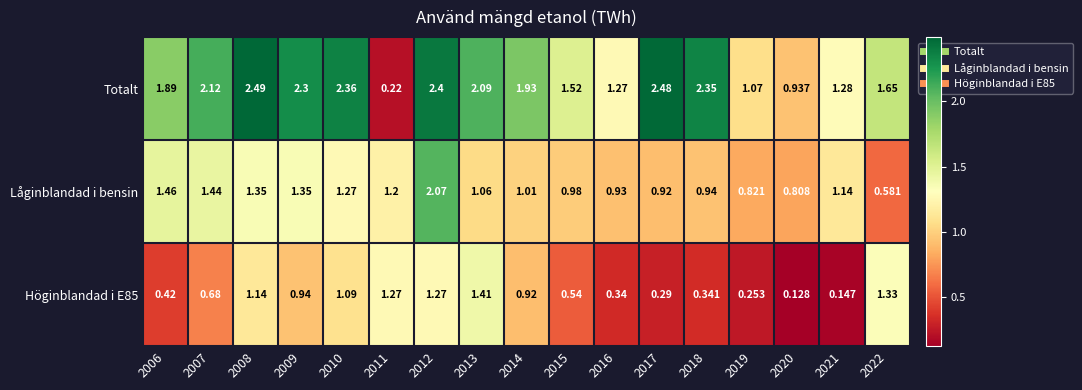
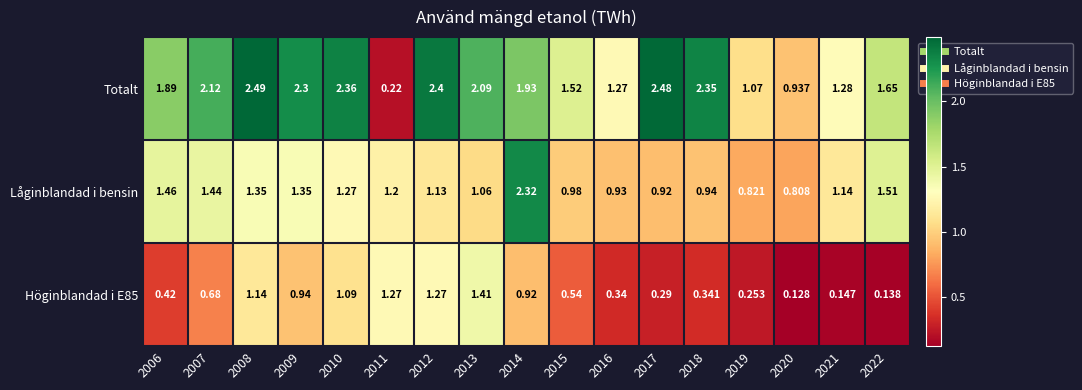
  {
    "Totalt": {
      "2006": 1.89,
      "2007": 2.12,
      "2008": 2.49,
      "2009": 2.3,
      "2010": 2.36,
      "2011": 0.22,
      "2012": 2.4,
      "2013": 2.09,
      "2014": 1.93,
      "2015": 1.52,
      "2016": 1.27,
      "2017": 2.48,
      "2018": 2.35,
      "2019": 1.07,
      "2020": 0.937,
      "2021": 1.28,
      "2022": 1.65
    },
    "Låginblandad i bensin": {
      "2006": 1.46,
      "2007": 1.44,
      "2008": 1.35,
      "2009": 1.35,
      "2010": 1.27,
      "2011": 1.2,
-     "2012": 2.07,
+     "2012": 1.13,
      "2013": 1.06,
-     "2014": 1.01,
+     "2014": 2.32,
      "2015": 0.98,
      "2016": 0.93,
      "2017": 0.92,
      "2018": 0.94,
      "2019": 0.821,
      "2020": 0.808,
      "2021": 1.14,
-     "2022": 0.581
+     "2022": 1.51
    },
    "Höginblandad i E85": {
      "2006": 0.42,
      "2007": 0.68,
      "2008": 1.14,
      "2009": 0.94,
      "2010": 1.09,
      "2011": 1.27,
      "2012": 1.27,
      "2013": 1.41,
      "2014": 0.92,
      "2015": 0.54,
      "2016": 0.34,
      "2017": 0.29,
      "2018": 0.341,
      "2019": 0.253,
      "2020": 0.128,
      "2021": 0.147,
-     "2022": 1.33
+     "2022": 0.138
    }
  }
